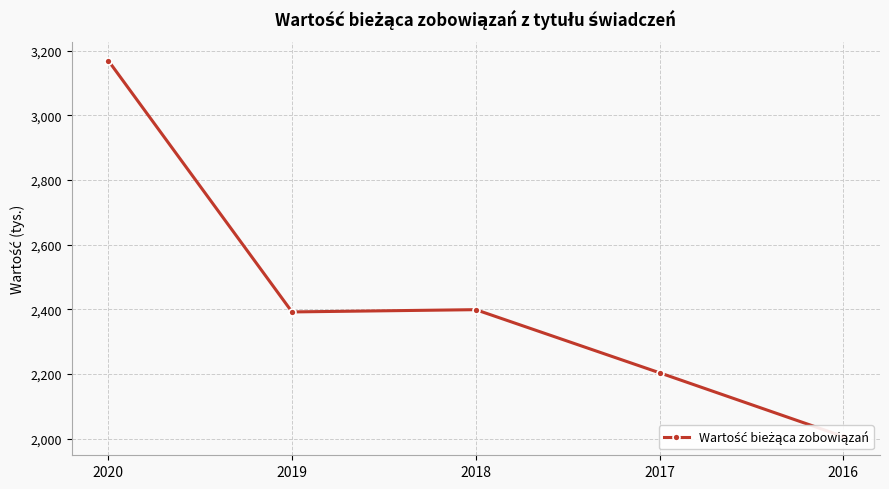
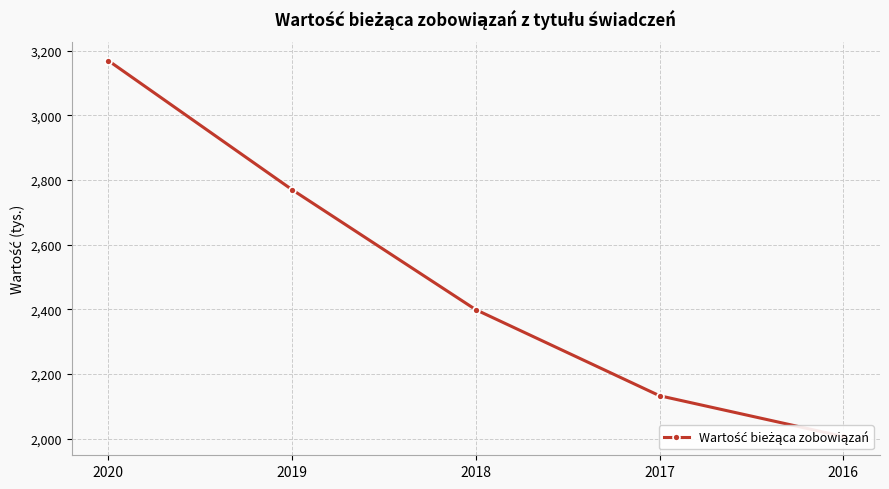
  {
    "2020": "3,170",
-   "2019": "2,390",
+   "2019": "2,770",
    "2018": "2,400",
-   "2017": "2,200"
+   "2017": "2,130"
  }
